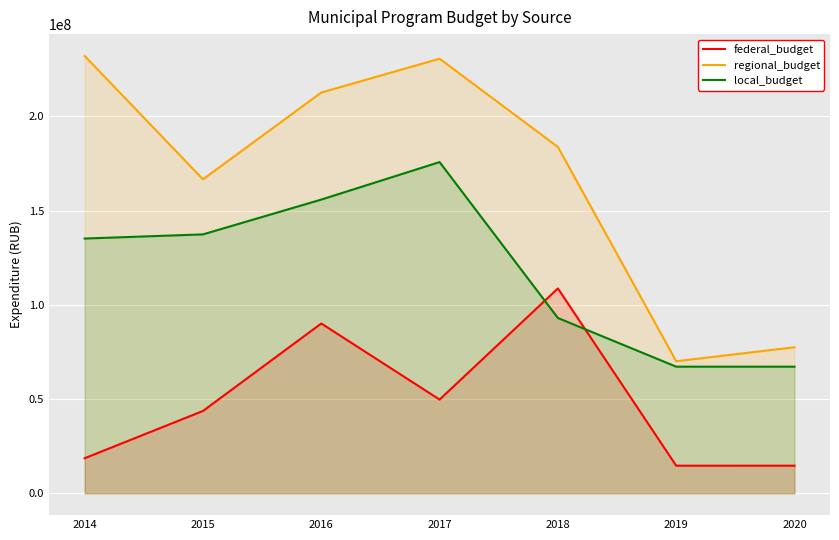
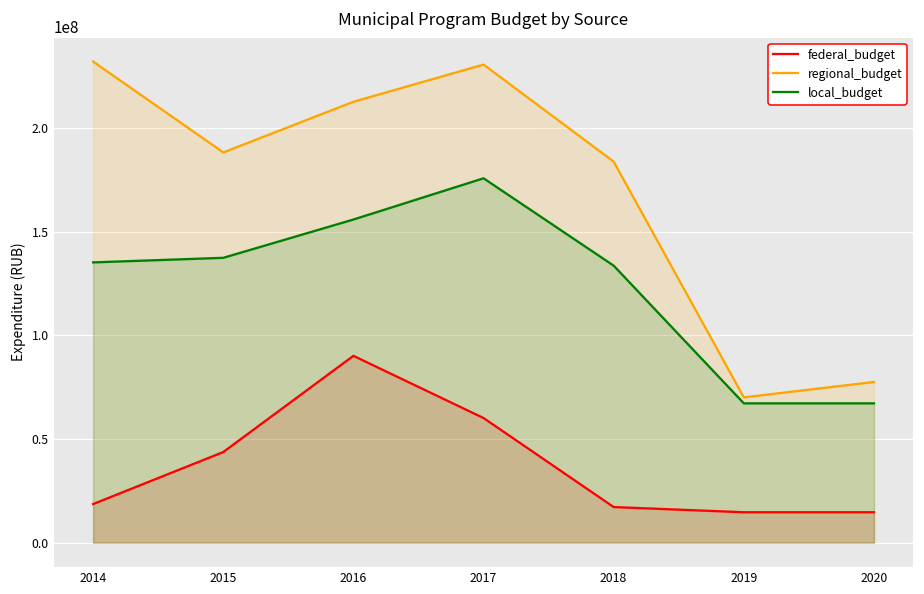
  {
    "federal_budget": {
      "2014": 19000000,
      "2015": 44000000,
      "2016": 90000000,
-     "2017": 50000000,
-     "2018": 109000000,
+     "2017": 60000000,
+     "2018": 17000000,
      "2019": 15000000,
      "2020": 15000000
    },
    "regional_budget": {
      "2014": 232000000,
-     "2015": 167000000,
+     "2015": 188000000,
      "2016": 213000000,
      "2017": 231000000,
      "2018": 184000000,
      "2019": 70000000,
      "2020": 77000000
    },
    "local_budget": {
      "2014": 135000000,
      "2015": 137000000,
      "2016": 156000000,
      "2017": 176000000,
-     "2018": 93000000,
+     "2018": 134000000,
      "2019": 67000000,
      "2020": 67000000
    }
  }
